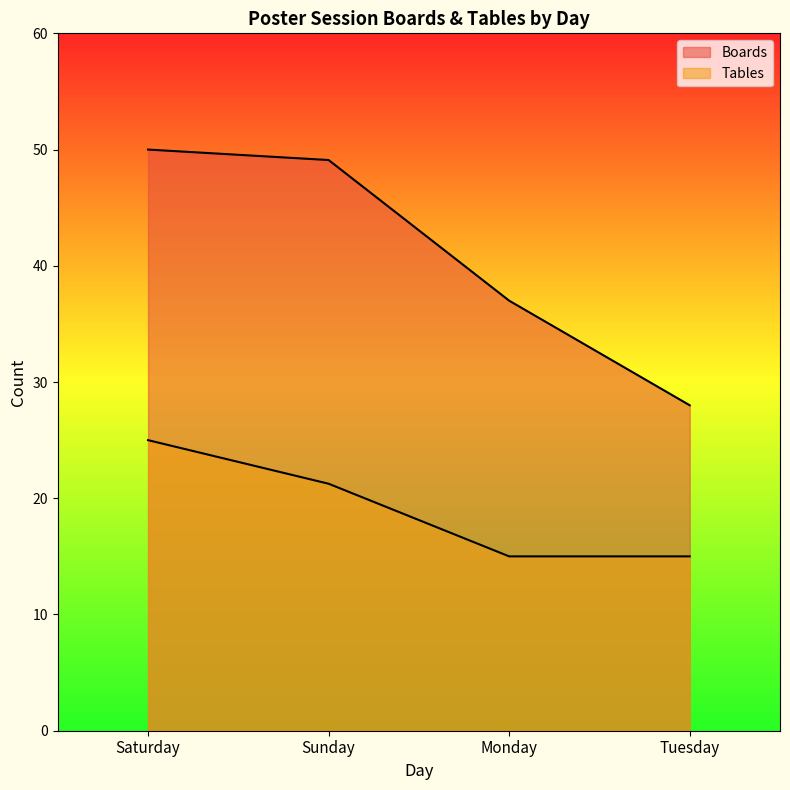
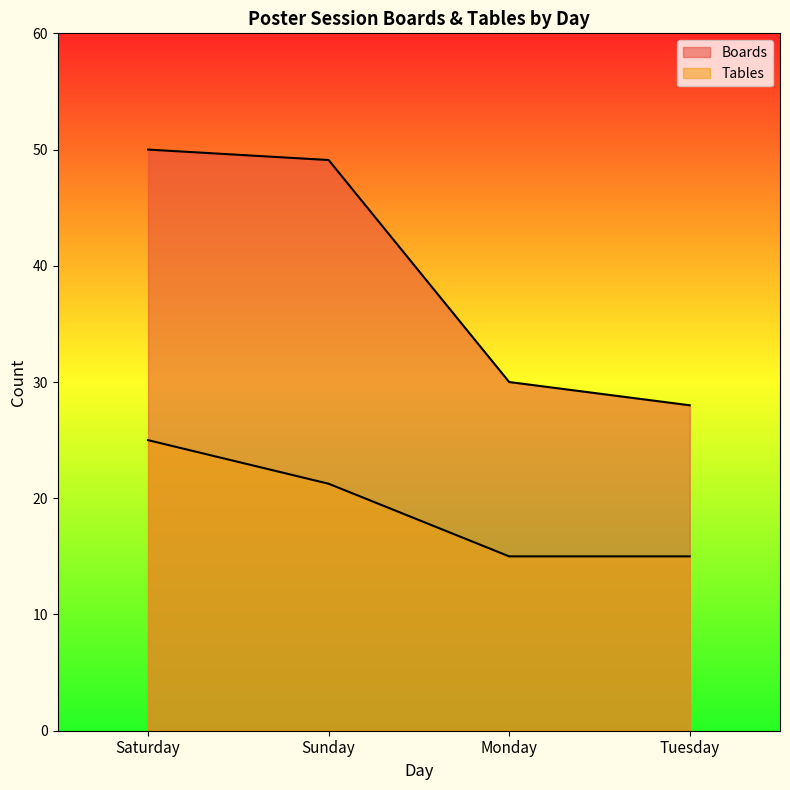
  {
    "Boards": {
      "Saturday": 50,
      "Sunday": 49,
-     "Monday": 37,
+     "Monday": 30,
      "Tuesday": 28
    },
    "Tables": {
      "Saturday": 25,
      "Sunday": 21.3,
      "Monday": 15,
      "Tuesday": 15
    }
  }
